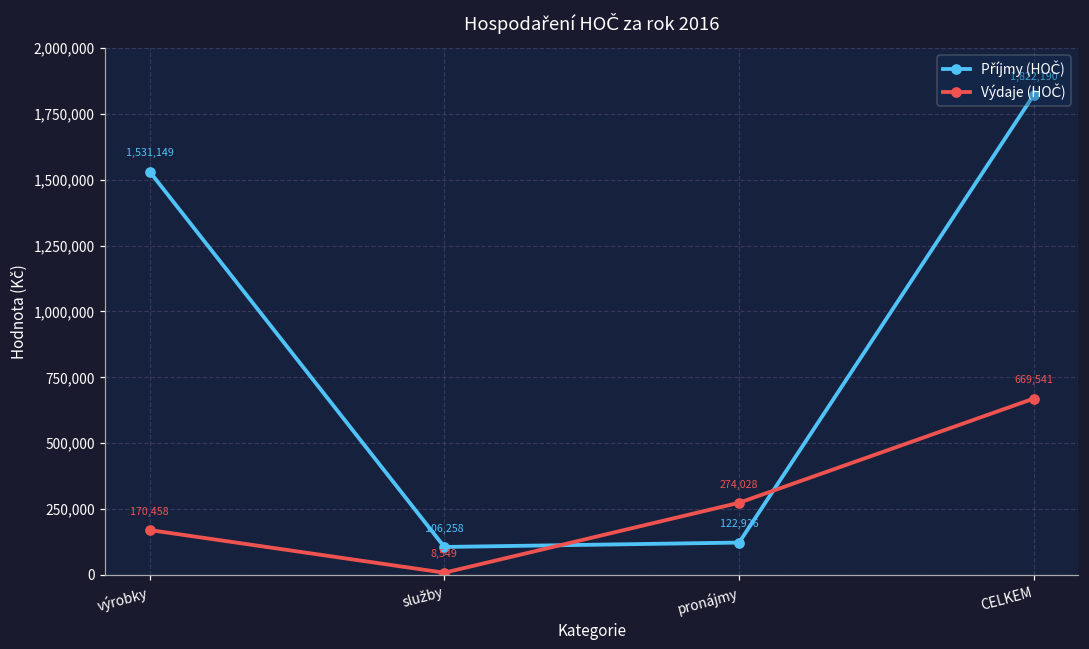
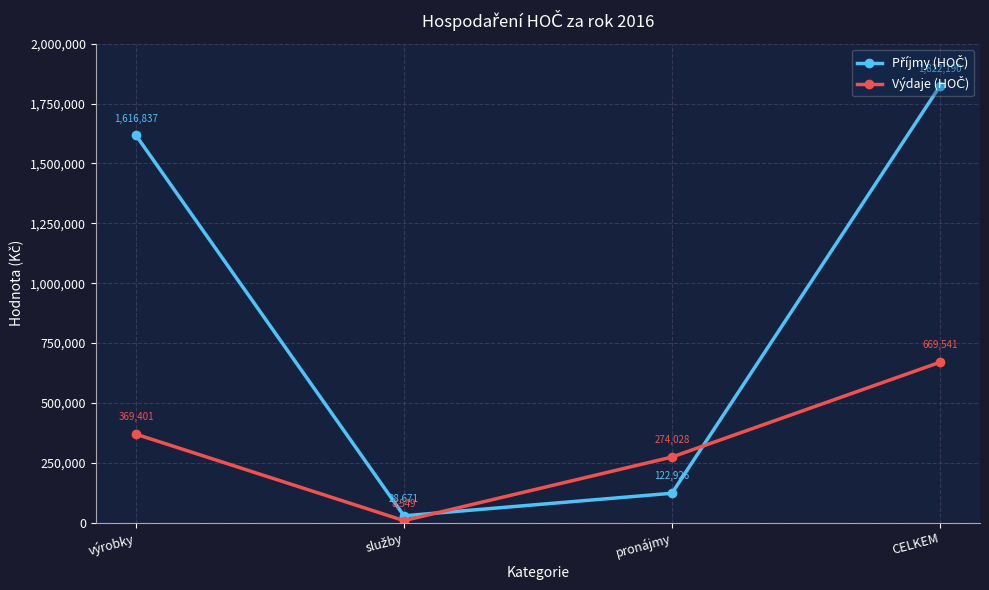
  {
    "Příjmy (HOČ)": {
-     "výrobky": "1,531,149",
-     "služby": "106,258",
+     "výrobky": "1,616,837",
+     "služby": "28,671",
      "pronájmy": "122,926"
    },
    "Výdaje (HOČ)": {
-     "výrobky": "170,458",
+     "výrobky": "369,401",
      "pronájmy": "274,028",
      "CELKEM": "669,541"
    }
  }
